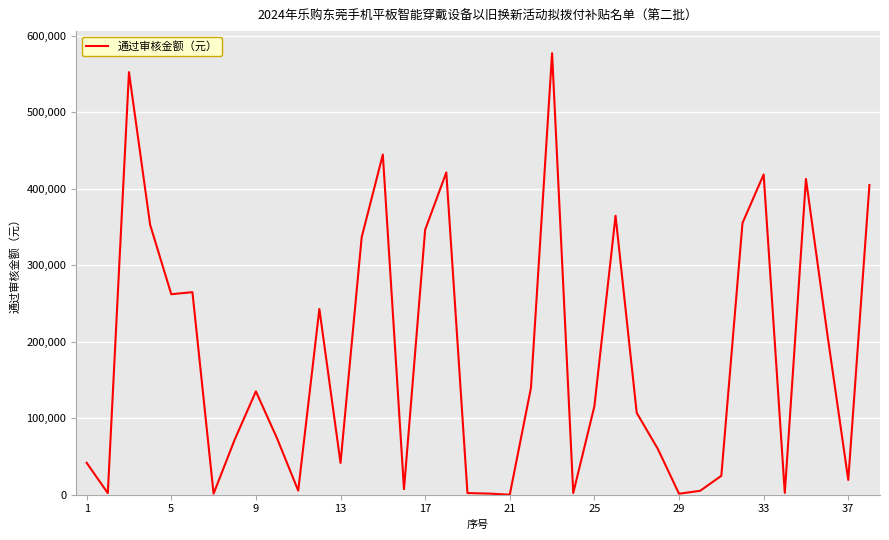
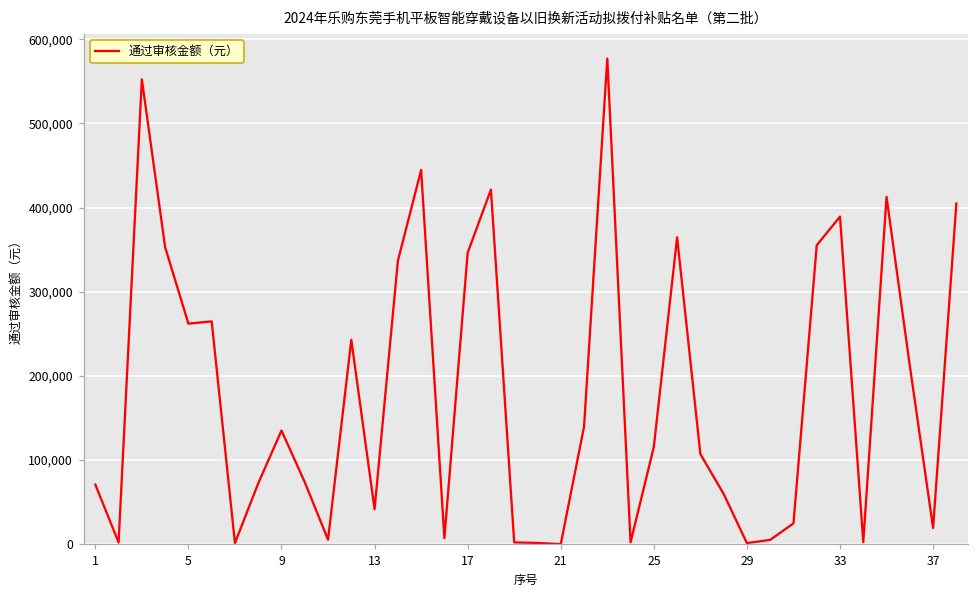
  {
-   "1": "40,000",
+   "1": "70,000",
    "5": "260,000",
    "9": "140,000",
    "13": "40,000",
    "17": "350,000",
    "21": "0",
    "25": "120,000",
    "29": "0",
-   "33": "420,000",
+   "33": "390,000",
    "37": "20,000"
  }
